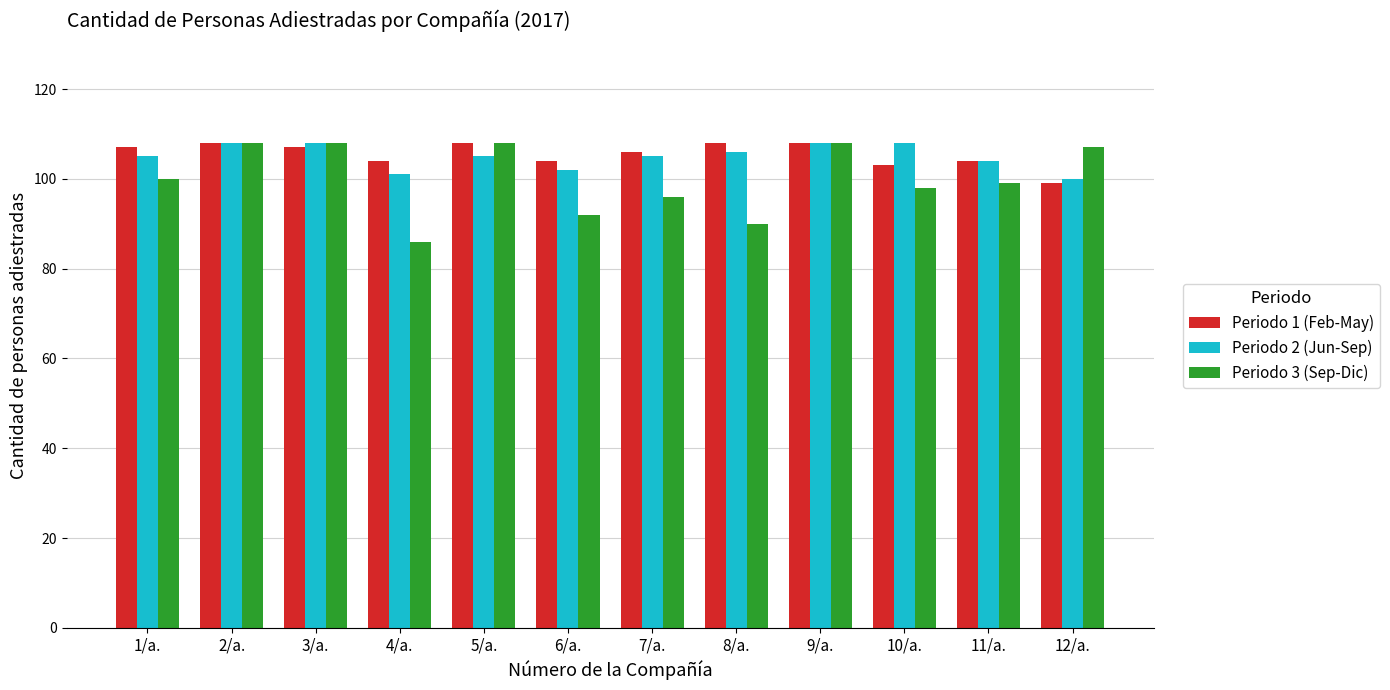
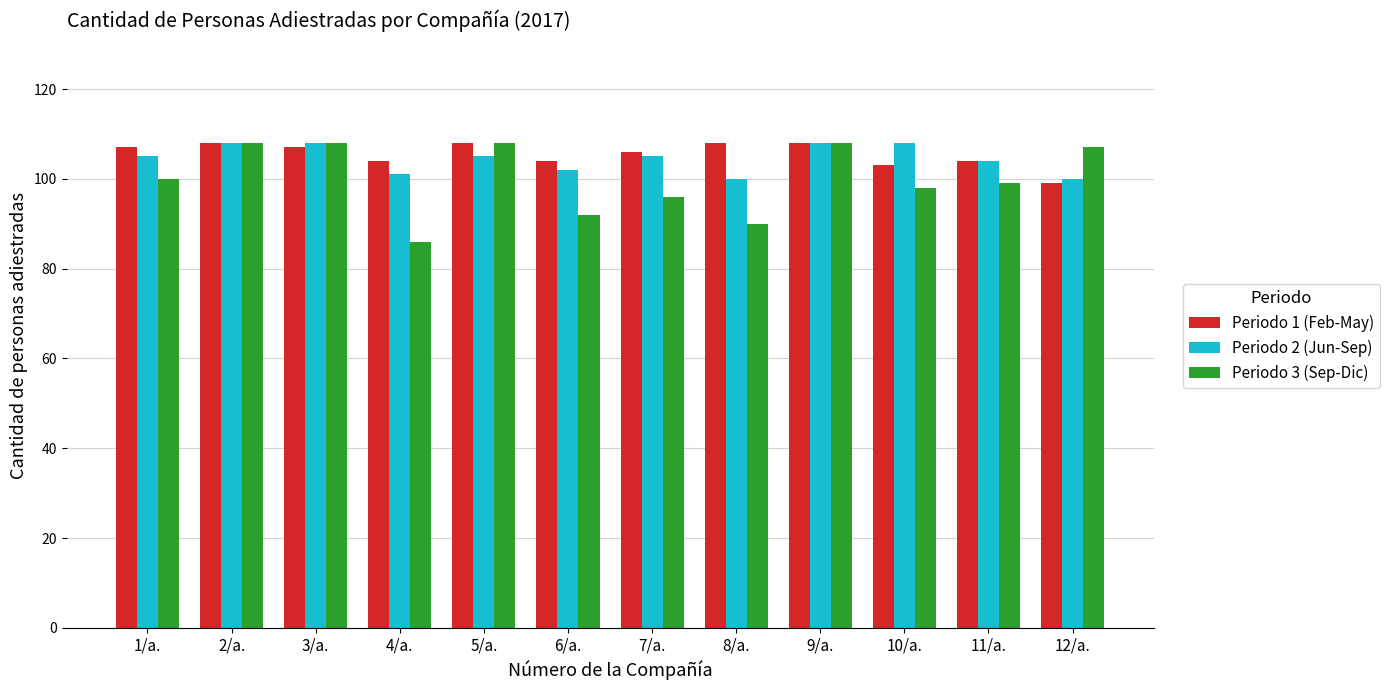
  {
    "Periodo 1 (Feb-May)": {
      "1/a.": 107,
      "2/a.": 108,
      "3/a.": 107,
      "4/a.": 104,
      "5/a.": 108,
      "6/a.": 104,
      "7/a.": 106,
      "8/a.": 108,
      "9/a.": 108,
      "10/a.": 103,
      "11/a.": 104,
      "12/a.": 99
    },
    "Periodo 2 (Jun-Sep)": {
      "1/a.": 105,
      "2/a.": 108,
      "3/a.": 108,
      "4/a.": 101,
      "5/a.": 105,
      "6/a.": 102,
      "7/a.": 105,
-     "8/a.": 106,
+     "8/a.": 100,
      "9/a.": 108,
      "10/a.": 108,
      "11/a.": 104,
      "12/a.": 100
    },
    "Periodo 3 (Sep-Dic)": {
      "1/a.": 100,
      "2/a.": 108,
      "3/a.": 108,
      "4/a.": 86,
      "5/a.": 108,
      "6/a.": 92,
      "7/a.": 96,
      "8/a.": 90,
      "9/a.": 108,
      "10/a.": 98,
      "11/a.": 99,
      "12/a.": 107
    }
  }
